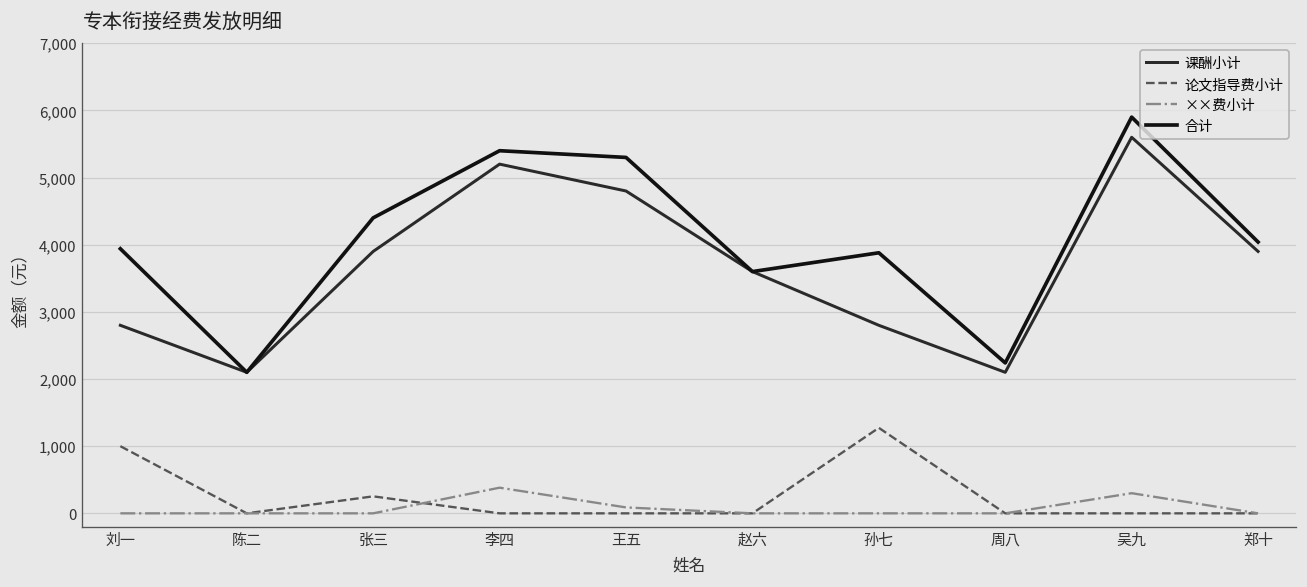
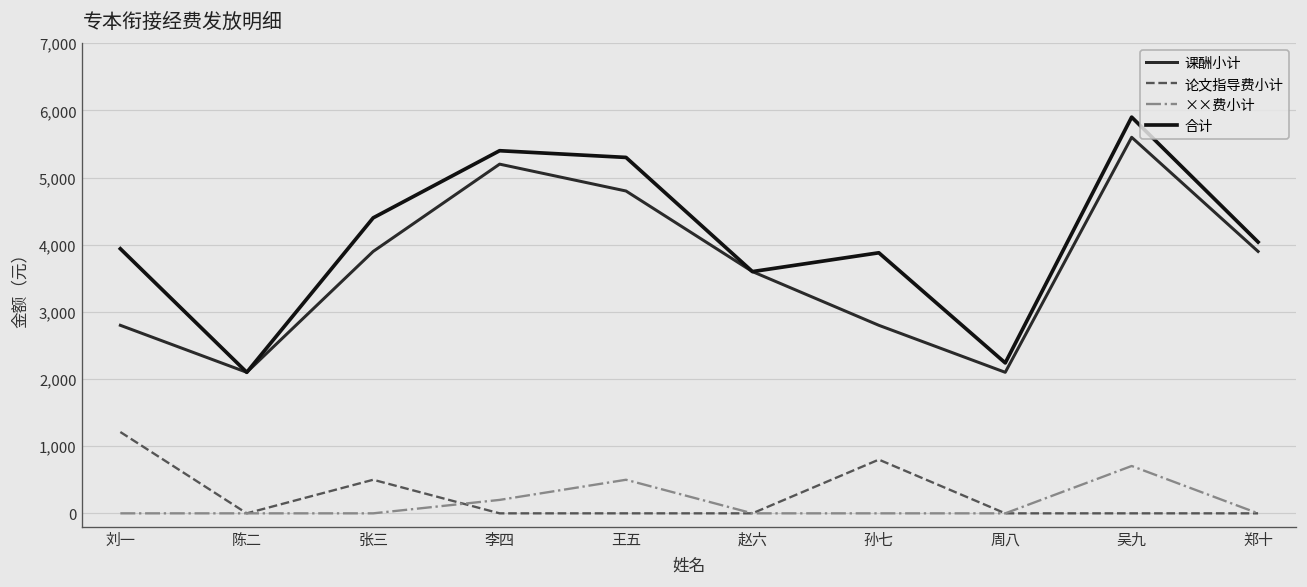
  {
    "论文指导费小计": {
-     "刘一": "1,000",
-     "张三": "300",
+     "刘一": "1,200",
+     "张三": "500",
      "李四": "0",
      "王五": "0",
-     "孙七": "1,300",
+     "孙七": "800",
      "吴九": "0"
    },
    "××费小计": {
      "刘一": "0",
      "张三": "0",
-     "李四": "400",
-     "王五": "100",
+     "李四": "200",
+     "王五": "500",
      "孙七": "0",
-     "吴九": "300"
+     "吴九": "700"
    }
  }
